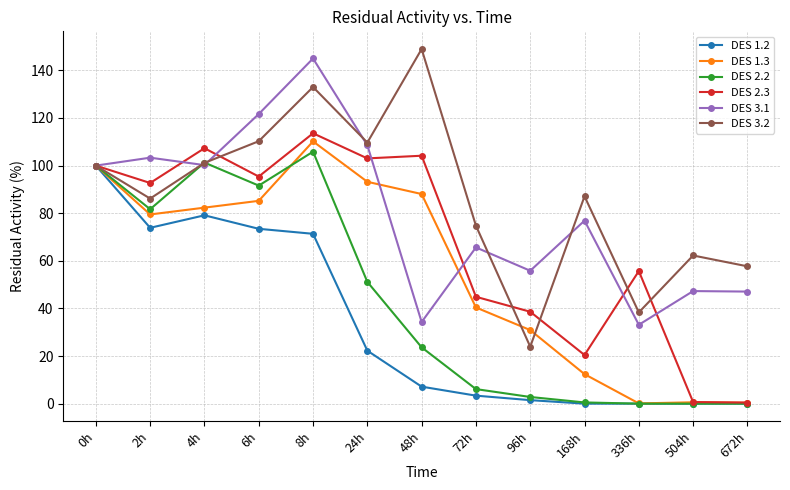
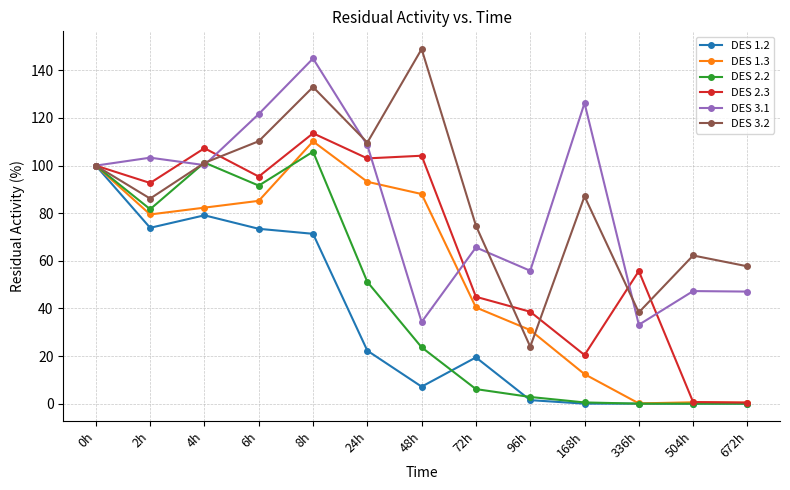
  {
    "DES 1.2": {
      "2h": 74,
      "4h": 79,
      "6h": 73,
      "8h": 71,
      "24h": 22,
      "48h": 7,
-     "72h": 3,
+     "72h": 19,
      "96h": 1
    },
    "DES 1.3": {
      "2h": 79,
      "4h": 82,
      "6h": 85,
      "8h": 110,
      "24h": 93,
      "48h": 88,
      "72h": 40,
      "96h": 31,
      "168h": 12
    },
    "DES 2.2": {
      "2h": 82,
      "6h": 92,
      "8h": 106,
      "24h": 51,
      "48h": 24,
      "72h": 6,
      "96h": 3
    },
    "DES 2.3": {
      "2h": 93,
      "4h": 107,
      "6h": 95,
      "8h": 114,
      "24h": 103,
      "48h": 104,
      "72h": 45,
      "96h": 39,
      "168h": 20,
      "336h": 56
    },
    "DES 3.1": {
      "2h": 103,
      "6h": 122,
      "8h": 145,
      "24h": 109,
      "48h": 34,
      "72h": 66,
      "96h": 56,
-     "168h": 77,
+     "168h": 126,
      "336h": 33,
      "504h": 47,
      "672h": 47
    },
    "DES 3.2": {
      "2h": 86,
      "6h": 110,
      "8h": 133,
      "24h": 110,
      "48h": 149,
      "72h": 75,
      "96h": 24,
      "168h": 87,
      "336h": 38,
      "504h": 62,
      "672h": 58
    }
  }
